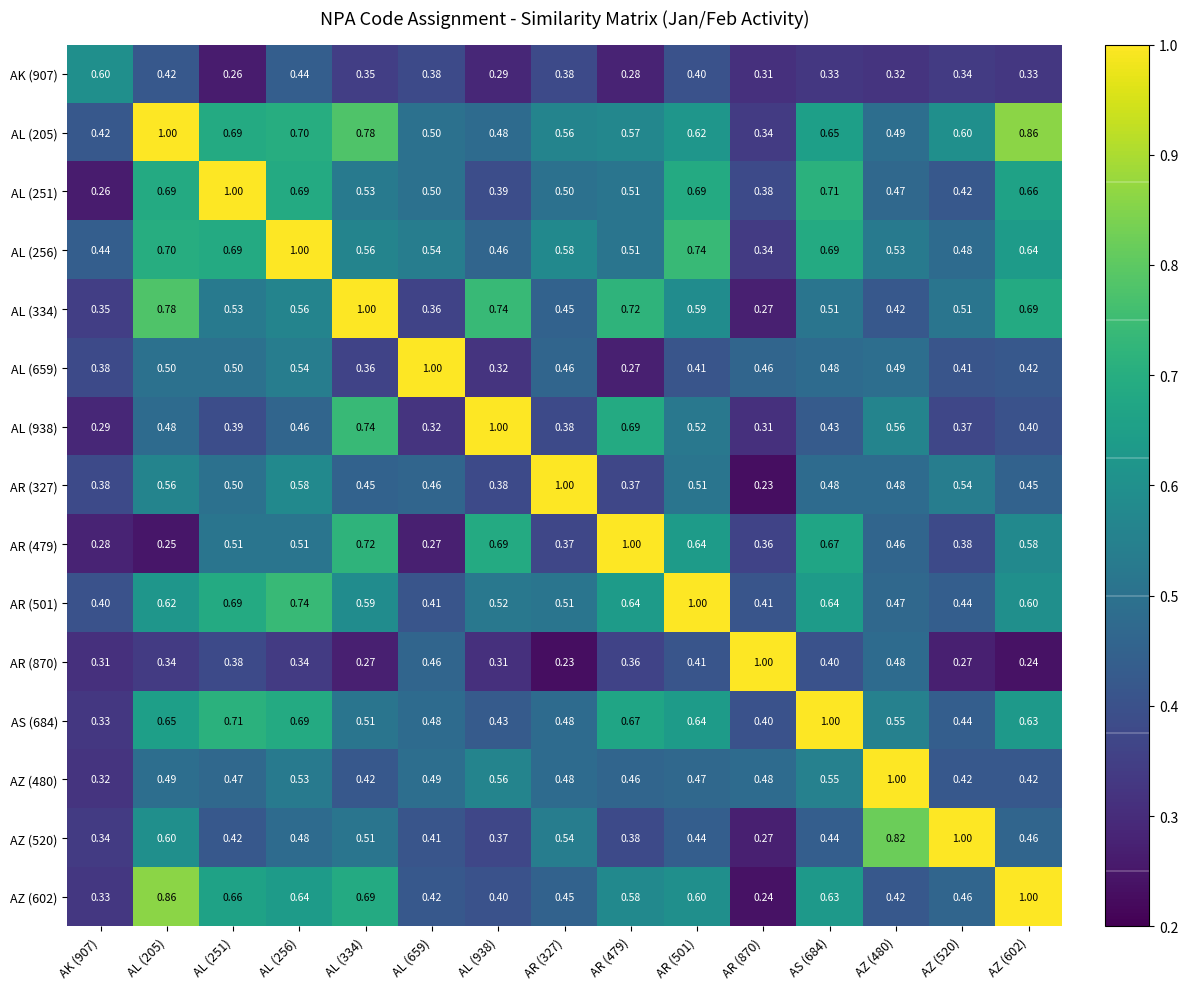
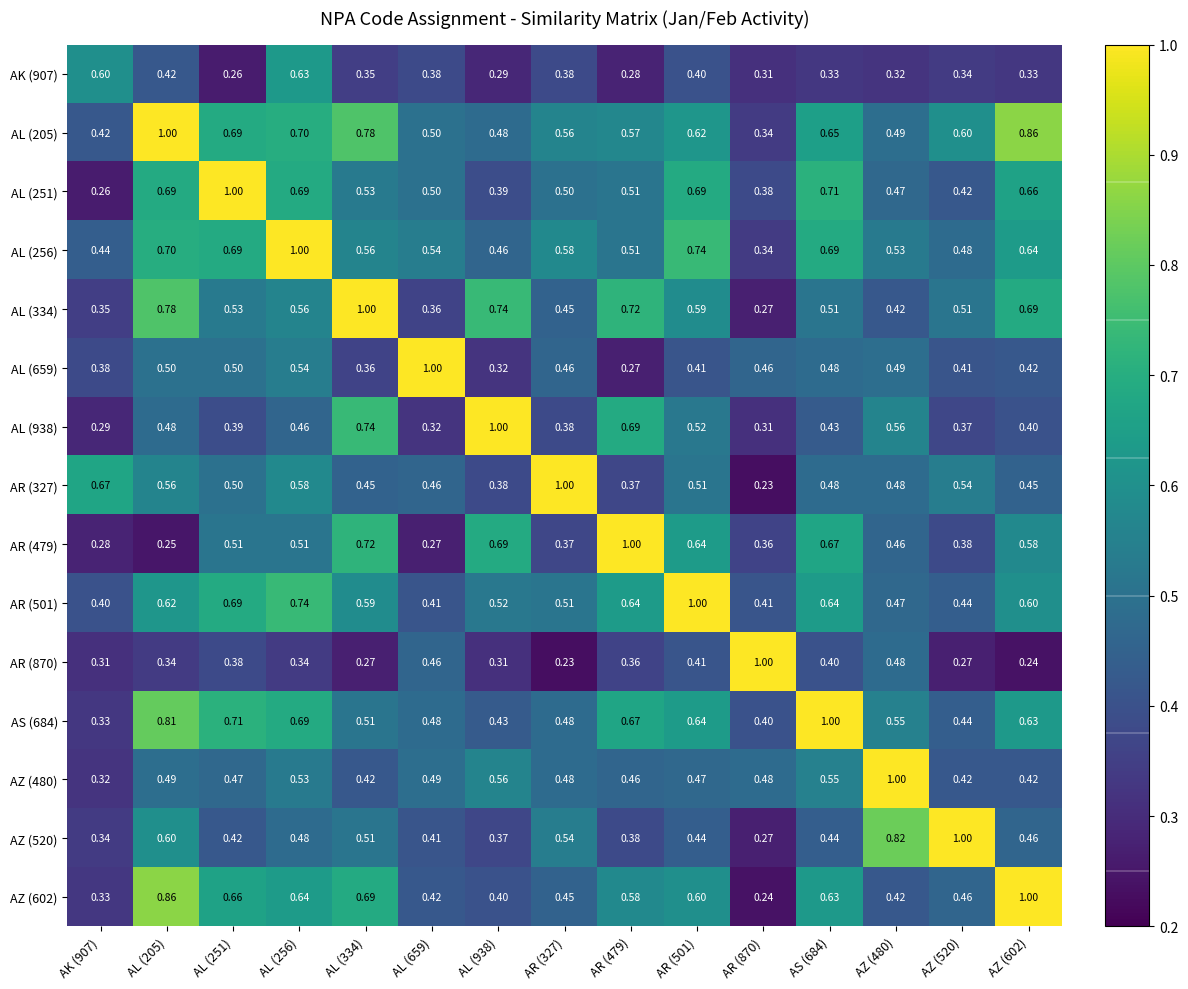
  {
    "AK (907)": {
      "AK (907)": 0.60,
      "AL (205)": 0.42,
      "AL (251)": 0.26,
-     "AL (256)": 0.44,
+     "AL (256)": 0.63,
      "AL (334)": 0.35,
      "AL (659)": 0.38,
      "AL (938)": 0.29,
      "AR (327)": 0.38,
      "AR (479)": 0.28,
      "AR (501)": 0.40,
      "AR (870)": 0.31,
      "AS (684)": 0.33,
      "AZ (480)": 0.32,
      "AZ (520)": 0.34,
      "AZ (602)": 0.33
    },
    "AR (327)": {
-     "AK (907)": 0.38,
+     "AK (907)": 0.67,
      "AL (205)": 0.56,
      "AL (251)": 0.50,
      "AL (256)": 0.58,
      "AL (334)": 0.45,
      "AL (659)": 0.46,
      "AL (938)": 0.38,
      "AR (327)": 1.00,
      "AR (479)": 0.37,
      "AR (501)": 0.51,
      "AR (870)": 0.23,
      "AS (684)": 0.48,
      "AZ (480)": 0.48,
      "AZ (520)": 0.54,
      "AZ (602)": 0.45
    },
    "AS (684)": {
      "AK (907)": 0.33,
-     "AL (205)": 0.65,
+     "AL (205)": 0.81,
      "AL (251)": 0.71,
      "AL (256)": 0.69,
      "AL (334)": 0.51,
      "AL (659)": 0.48,
      "AL (938)": 0.43,
      "AR (327)": 0.48,
      "AR (479)": 0.67,
      "AR (501)": 0.64,
      "AR (870)": 0.40,
      "AS (684)": 1.00,
      "AZ (480)": 0.55,
      "AZ (520)": 0.44,
      "AZ (602)": 0.63
    }
  }
